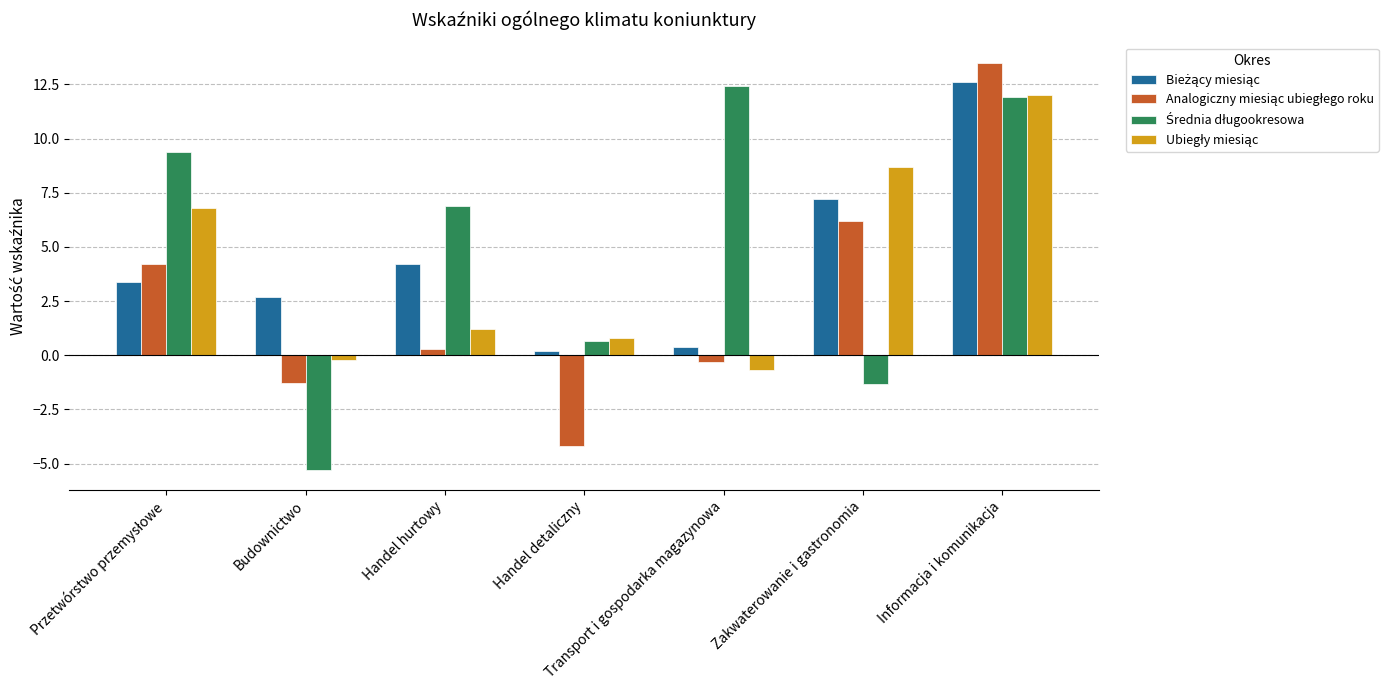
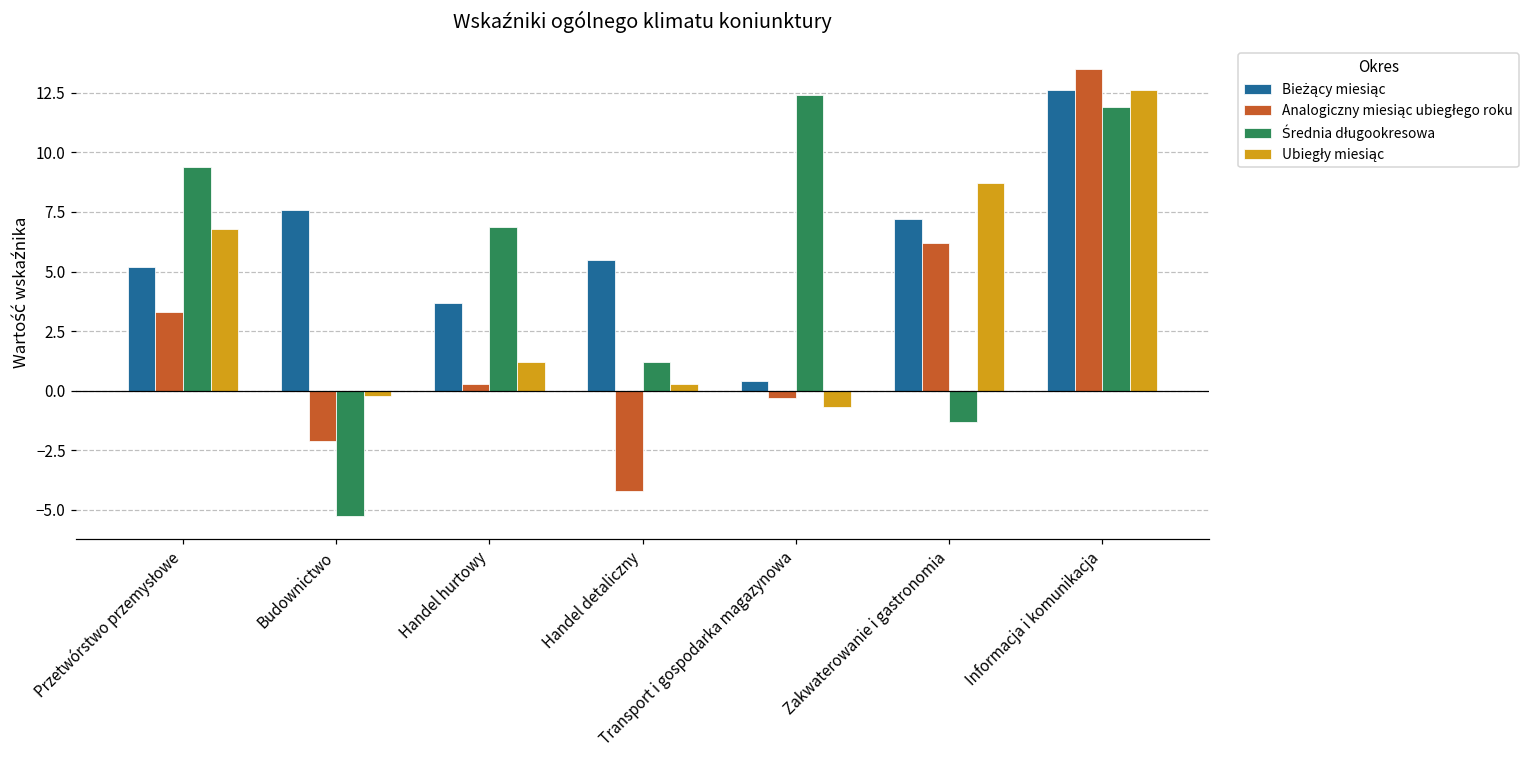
  {
    "Bieżący miesiąc": {
-     "Przetwórstwo przemysłowe": 3.4,
-     "Budownictwo": 2.7,
-     "Handel hurtowy": 4.2,
-     "Handel detaliczny": 0.2,
+     "Przetwórstwo przemysłowe": 5.2,
+     "Budownictwo": 7.6,
+     "Handel hurtowy": 3.7,
+     "Handel detaliczny": 5.5,
      "Transport i gospodarka magazynowa": 0.4,
      "Zakwaterowanie i gastronomia": 7.2,
      "Informacja i komunikacja": 12.6
    },
    "Analogiczny miesiąc ubiegłego roku": {
-     "Przetwórstwo przemysłowe": 4.2,
-     "Budownictwo": -1.3,
+     "Przetwórstwo przemysłowe": 3.3,
+     "Budownictwo": -2.1,
      "Handel hurtowy": 0.3,
      "Handel detaliczny": -4.2,
      "Transport i gospodarka magazynowa": -0.3,
      "Zakwaterowanie i gastronomia": 6.2,
      "Informacja i komunikacja": 13.5
    },
    "Średnia długookresowa": {
      "Przetwórstwo przemysłowe": 9.4,
      "Budownictwo": -5.3,
      "Handel hurtowy": 6.9,
-     "Handel detaliczny": 0.6,
+     "Handel detaliczny": 1.2,
      "Transport i gospodarka magazynowa": 12.4,
      "Zakwaterowanie i gastronomia": -1.3,
      "Informacja i komunikacja": 11.9
    },
    "Ubiegły miesiąc": {
      "Przetwórstwo przemysłowe": 6.8,
      "Budownictwo": -0.2,
      "Handel hurtowy": 1.2,
-     "Handel detaliczny": 0.8,
+     "Handel detaliczny": 0.3,
      "Transport i gospodarka magazynowa": -0.7,
      "Zakwaterowanie i gastronomia": 8.7,
-     "Informacja i komunikacja": 12.0
+     "Informacja i komunikacja": 12.6
    }
  }
